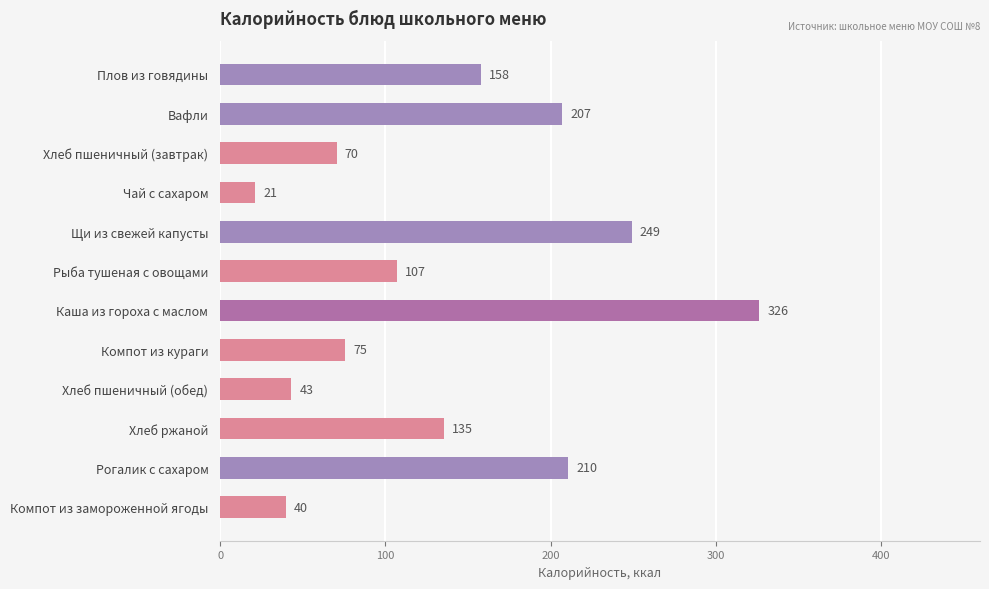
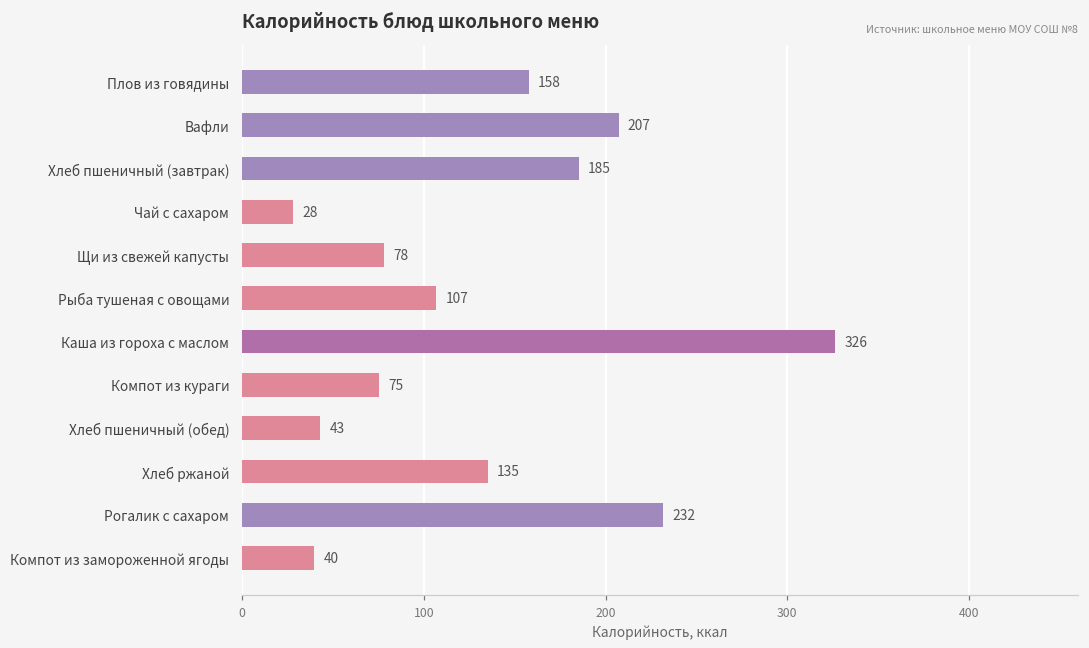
  {
    "Плов из говядины": 158,
    "Вафли": 207,
-   "Хлеб пшеничный (завтрак)": 70,
-   "Чай с сахаром": 21,
-   "Щи из свежей капусты": 249,
+   "Хлеб пшеничный (завтрак)": 185,
+   "Чай с сахаром": 28,
+   "Щи из свежей капусты": 78,
    "Рыба тушеная с овощами": 107,
    "Каша из гороха с маслом": 326,
    "Компот из кураги": 75,
    "Хлеб пшеничный (обед)": 43,
    "Хлеб ржаной": 135,
-   "Рогалик с сахаром": 210,
+   "Рогалик с сахаром": 232,
    "Компот из замороженной ягоды": 40
  }
